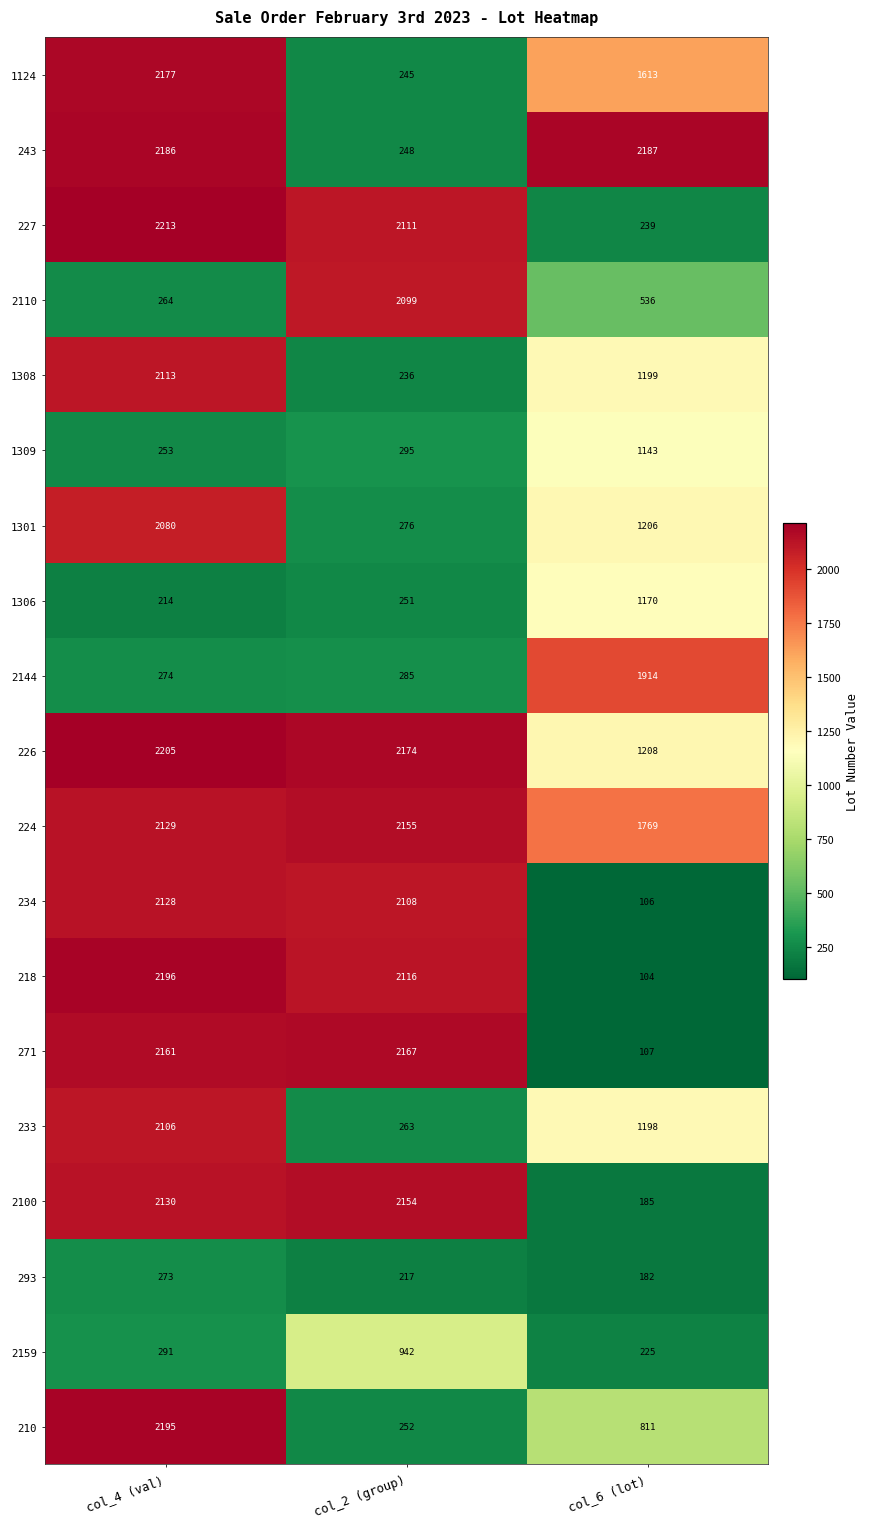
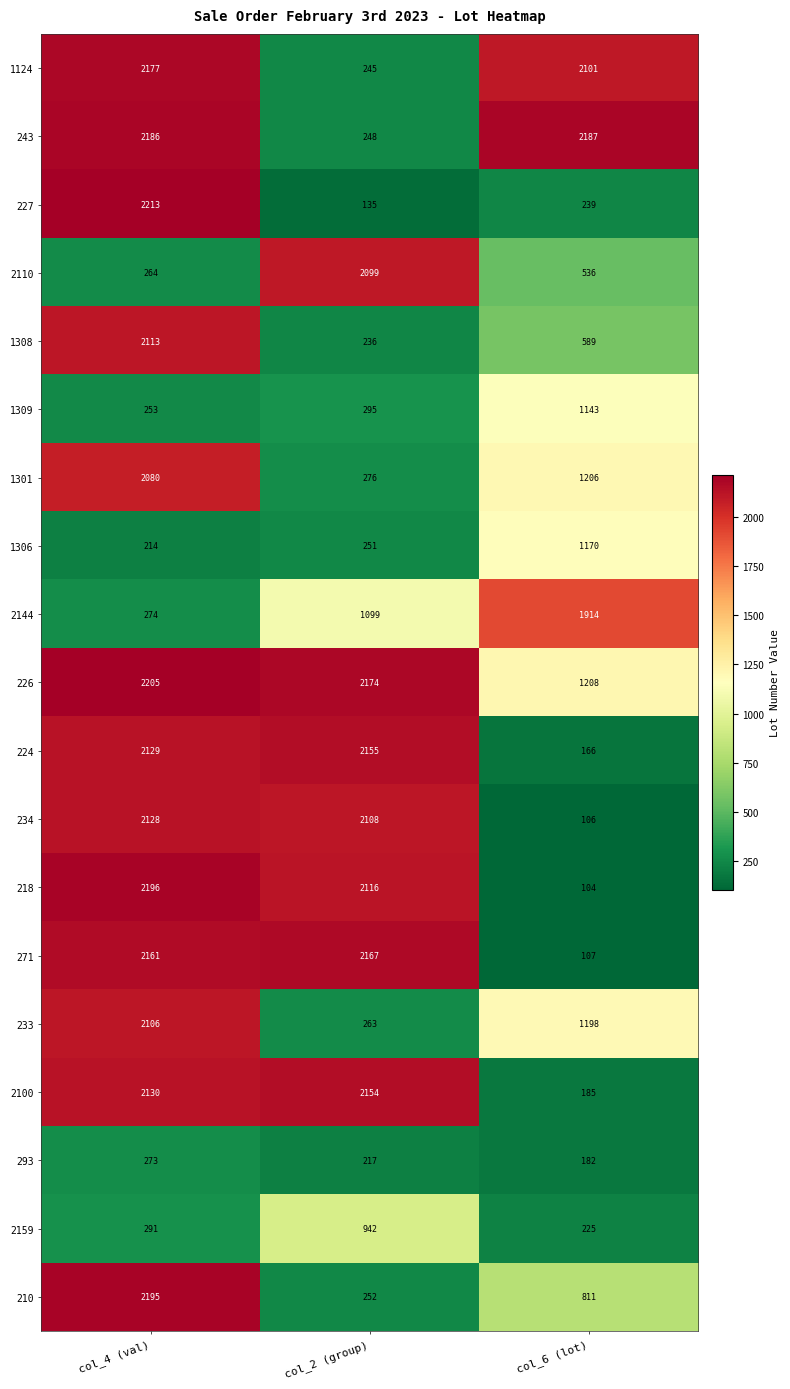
  {
    "1124": {
      "col_4 (val)": 2177,
      "col_2 (group)": 245,
-     "col_6 (lot)": 1613
+     "col_6 (lot)": 2101
    },
    "243": {
      "col_4 (val)": 2186,
      "col_2 (group)": 248,
      "col_6 (lot)": 2187
    },
    "227": {
      "col_4 (val)": 2213,
-     "col_2 (group)": 2111,
+     "col_2 (group)": 135,
      "col_6 (lot)": 239
    },
    "2110": {
      "col_4 (val)": 264,
      "col_2 (group)": 2099,
      "col_6 (lot)": 536
    },
    "1308": {
      "col_4 (val)": 2113,
      "col_2 (group)": 236,
-     "col_6 (lot)": 1199
+     "col_6 (lot)": 589
    },
    "1309": {
      "col_4 (val)": 253,
      "col_2 (group)": 295,
      "col_6 (lot)": 1143
    },
    "1301": {
      "col_4 (val)": 2080,
      "col_2 (group)": 276,
      "col_6 (lot)": 1206
    },
    "1306": {
      "col_4 (val)": 214,
      "col_2 (group)": 251,
      "col_6 (lot)": 1170
    },
    "2144": {
      "col_4 (val)": 274,
-     "col_2 (group)": 285,
+     "col_2 (group)": 1099,
      "col_6 (lot)": 1914
    },
    "226": {
      "col_4 (val)": 2205,
      "col_2 (group)": 2174,
      "col_6 (lot)": 1208
    },
    "224": {
      "col_4 (val)": 2129,
      "col_2 (group)": 2155,
-     "col_6 (lot)": 1769
+     "col_6 (lot)": 166
    },
    "234": {
      "col_4 (val)": 2128,
      "col_2 (group)": 2108,
      "col_6 (lot)": 106
    },
    "218": {
      "col_4 (val)": 2196,
      "col_2 (group)": 2116,
      "col_6 (lot)": 104
    },
    "271": {
      "col_4 (val)": 2161,
      "col_2 (group)": 2167,
      "col_6 (lot)": 107
    },
    "233": {
      "col_4 (val)": 2106,
      "col_2 (group)": 263,
      "col_6 (lot)": 1198
    },
    "2100": {
      "col_4 (val)": 2130,
      "col_2 (group)": 2154,
      "col_6 (lot)": 185
    },
    "293": {
      "col_4 (val)": 273,
      "col_2 (group)": 217,
      "col_6 (lot)": 182
    },
    "2159": {
      "col_4 (val)": 291,
      "col_2 (group)": 942,
      "col_6 (lot)": 225
    },
    "210": {
      "col_4 (val)": 2195,
      "col_2 (group)": 252,
      "col_6 (lot)": 811
    }
  }
